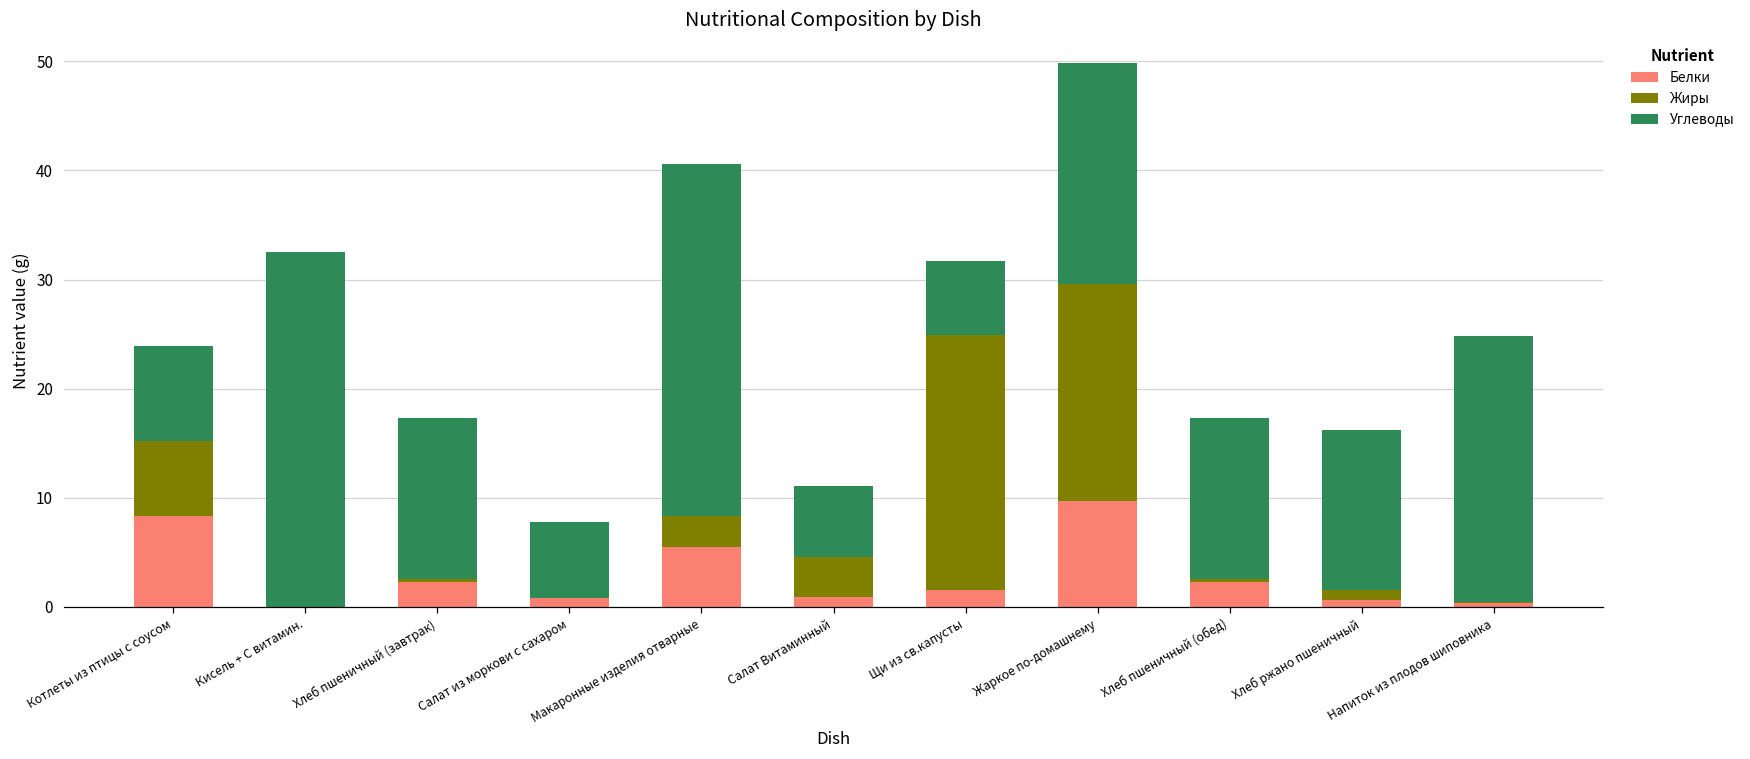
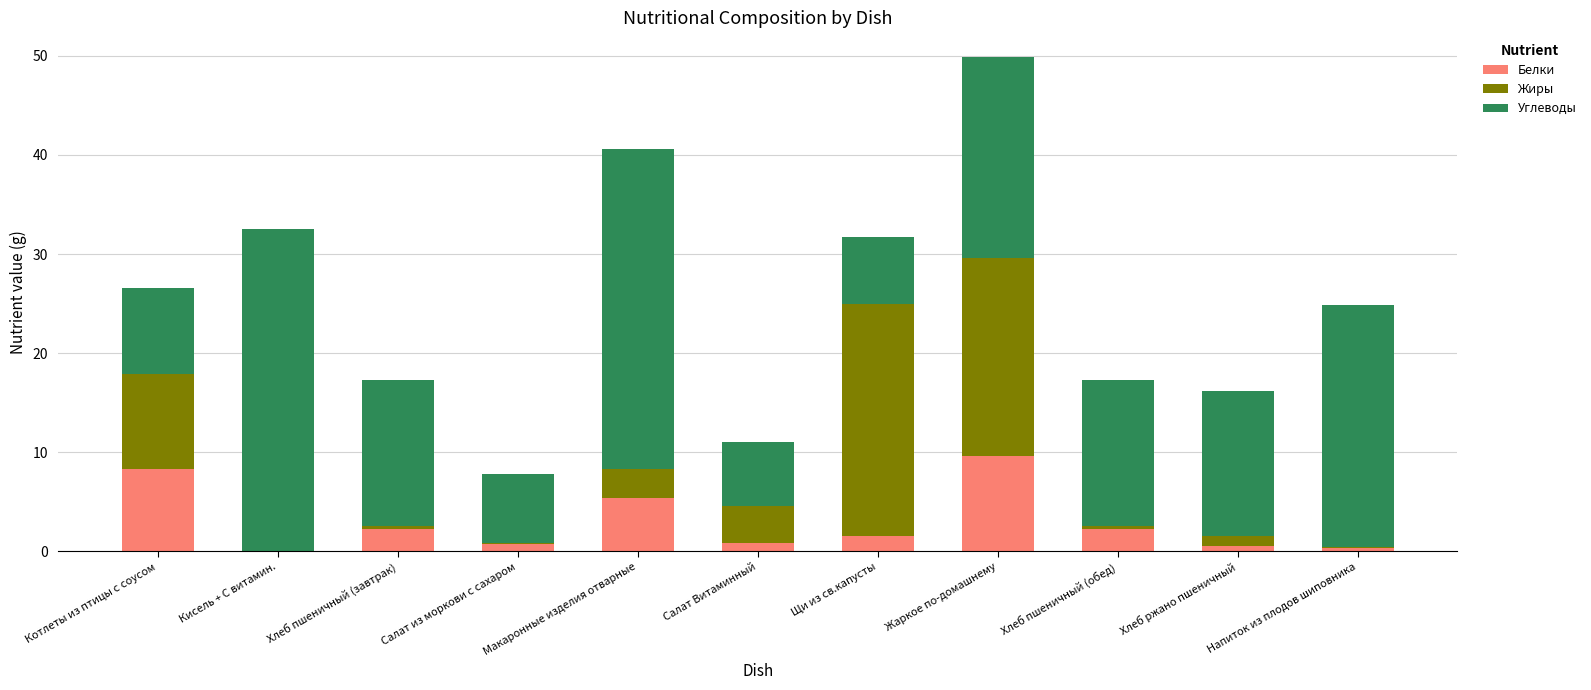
  {
    "Белки": {
      "Котлеты из птицы с соусом": 8,
      "Кисель + С витамин.": 0,
      "Хлеб пшеничный (завтрак)": 2,
      "Салат из моркови с сахаром": 1,
      "Макаронные изделия отварные": 5,
      "Салат Витаминный": 1,
      "Щи из св.капусты": 2,
      "Жаркое по-домашнему": 10,
      "Хлеб пшеничный (обед)": 2,
      "Хлеб ржано пшеничный": 1,
      "Напиток из плодов шиповника": 0
    },
    "Жиры": {
-     "Котлеты из птицы с соусом": 7,
+     "Котлеты из птицы с соусом": 10,
      "Кисель + С витамин.": 0,
      "Макаронные изделия отварные": 3,
      "Салат Витаминный": 4,
      "Щи из св.капусты": 23,
      "Жаркое по-домашнему": 20,
      "Хлеб ржано пшеничный": 1
    },
    "Углеводы": {
      "Котлеты из птицы с соусом": 9,
      "Кисель + С витамин.": 33,
      "Хлеб пшеничный (завтрак)": 15,
      "Салат из моркови с сахаром": 7,
      "Макаронные изделия отварные": 32,
      "Салат Витаминный": 7,
      "Щи из св.капусты": 7,
      "Жаркое по-домашнему": 20,
      "Хлеб пшеничный (обед)": 15,
      "Хлеб ржано пшеничный": 15,
      "Напиток из плодов шиповника": 24
    }
  }
